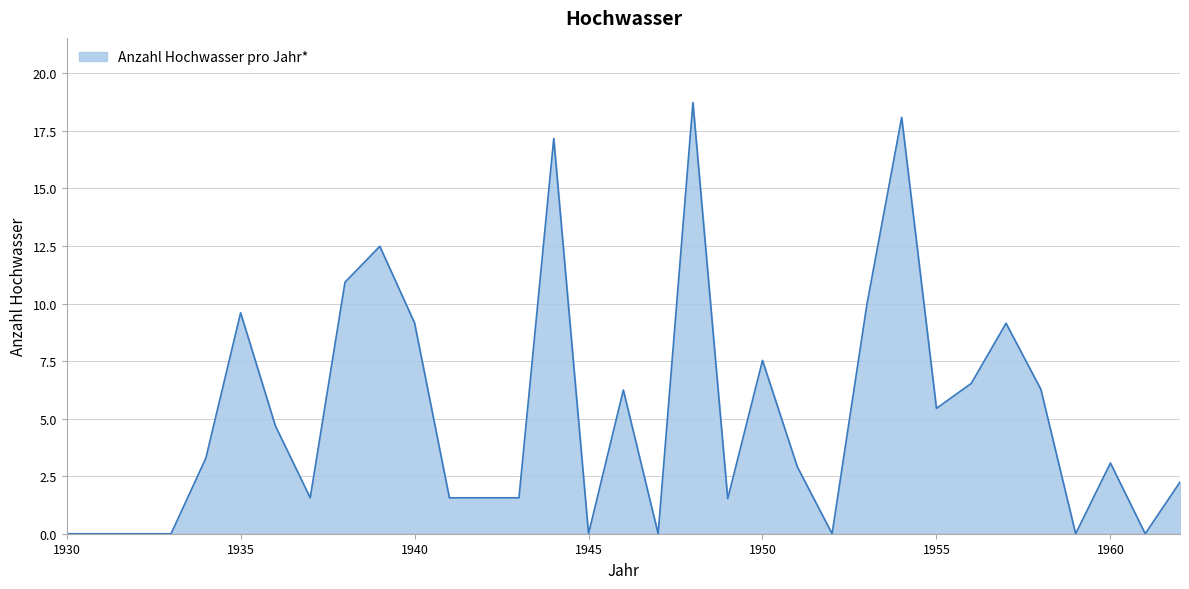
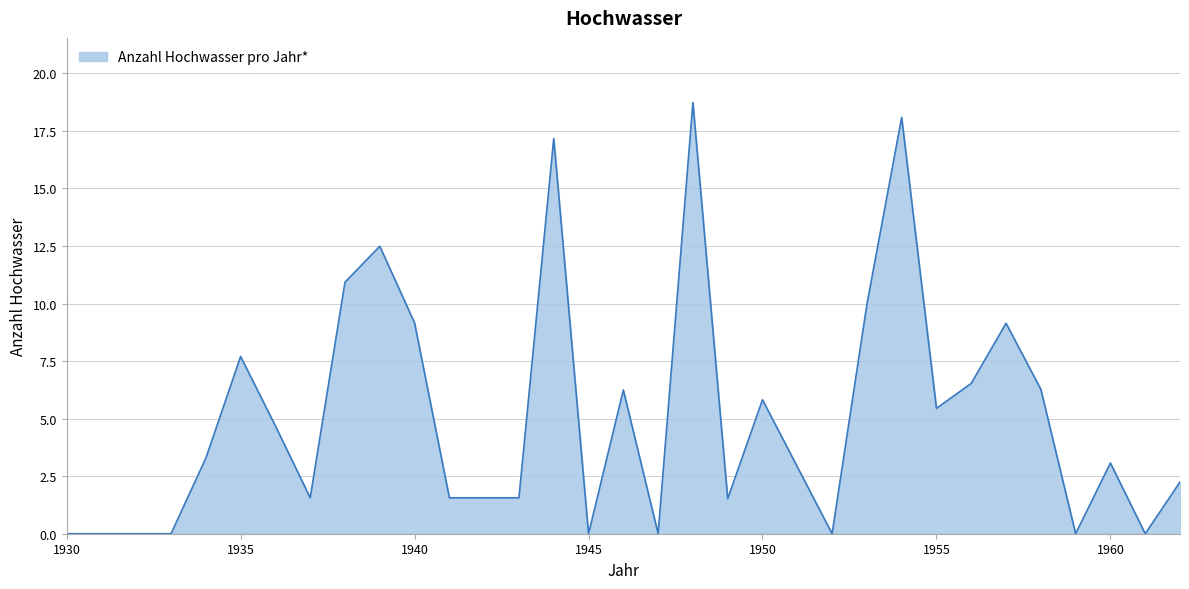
  {
    "1930": 0.0,
-   "1935": 9.6,
+   "1935": 7.7,
    "1940": 9.2,
    "1945": 0.0,
-   "1950": 7.5,
+   "1950": 5.8,
    "1955": 5.4,
    "1960": 3.1
  }
